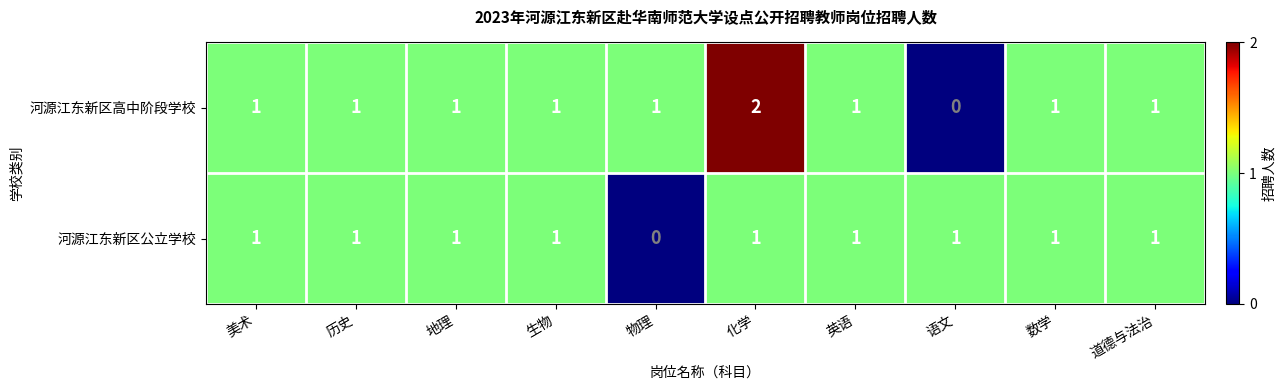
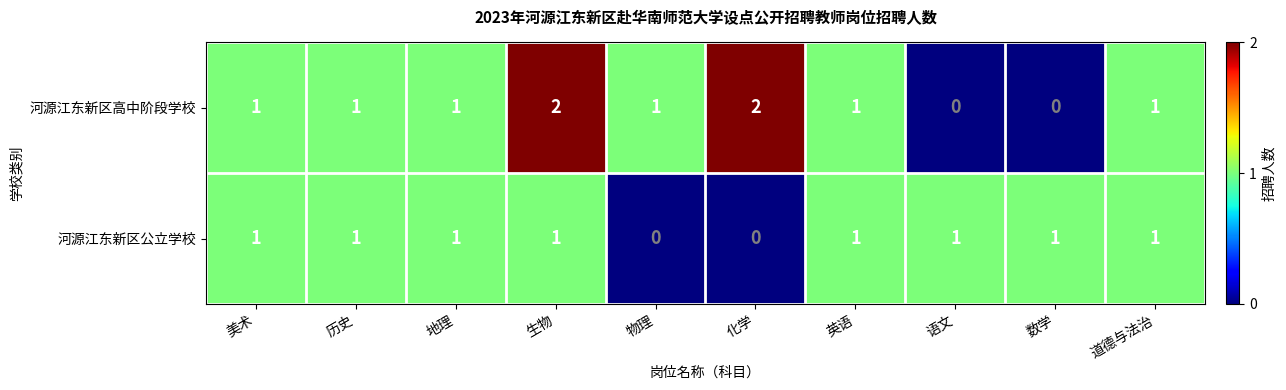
  {
    "河源江东新区高中阶段学校": {
      "美术": 1,
      "历史": 1,
      "地理": 1,
-     "生物": 1,
+     "生物": 2,
      "物理": 1,
      "化学": 2,
      "英语": 1,
      "语文": 0,
-     "数学": 1,
+     "数学": 0,
      "道德与法治": 1
    },
    "河源江东新区公立学校": {
      "美术": 1,
      "历史": 1,
      "地理": 1,
      "生物": 1,
      "物理": 0,
-     "化学": 1,
+     "化学": 0,
      "英语": 1,
      "语文": 1,
      "数学": 1,
      "道德与法治": 1
    }
  }
